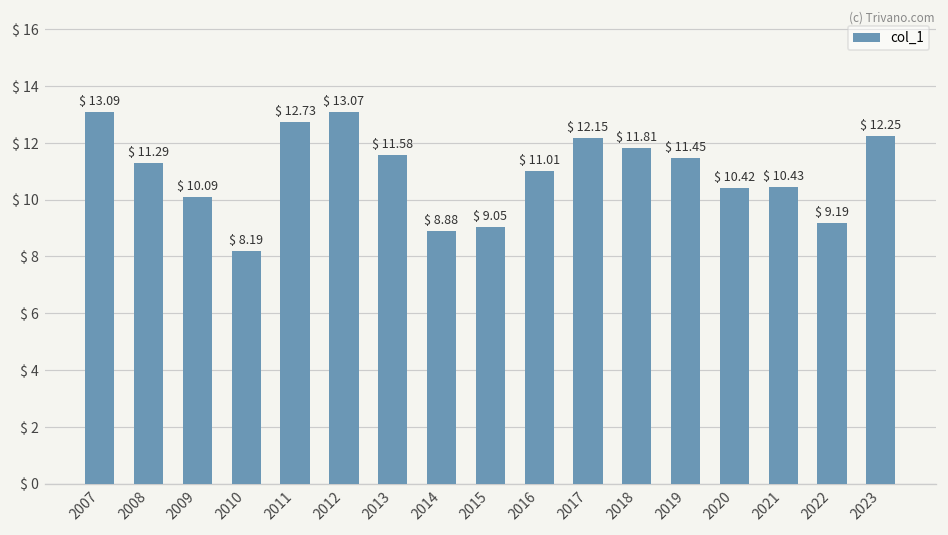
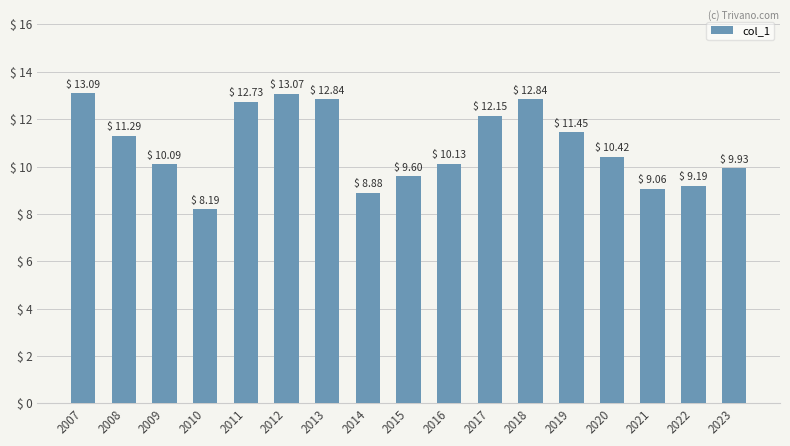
  {
    "2007": 13.09,
    "2008": 11.29,
    "2009": 10.09,
    "2010": 8.19,
    "2011": 12.73,
    "2012": 13.07,
-   "2013": 11.58,
+   "2013": 12.84,
    "2014": 8.88,
-   "2015": 9.05,
-   "2016": 11.01,
+   "2015": 9.60,
+   "2016": 10.13,
    "2017": 12.15,
-   "2018": 11.81,
+   "2018": 12.84,
    "2019": 11.45,
    "2020": 10.42,
-   "2021": 10.43,
+   "2021": 9.06,
    "2022": 9.19,
-   "2023": 12.25
+   "2023": 9.93
  }
